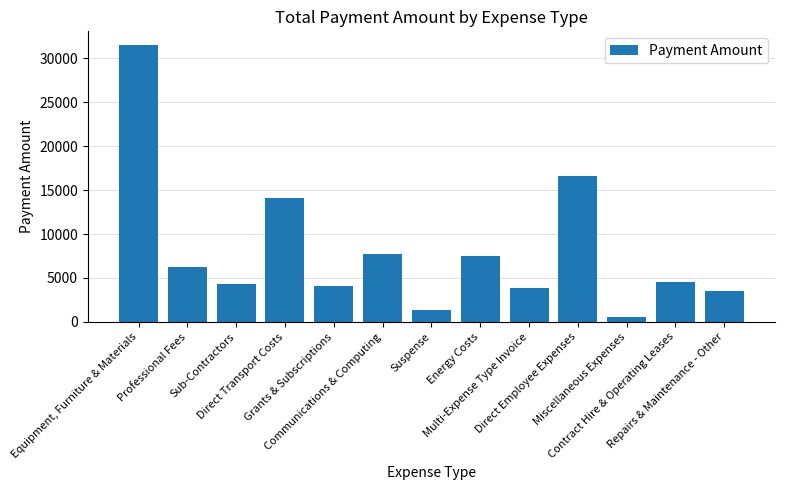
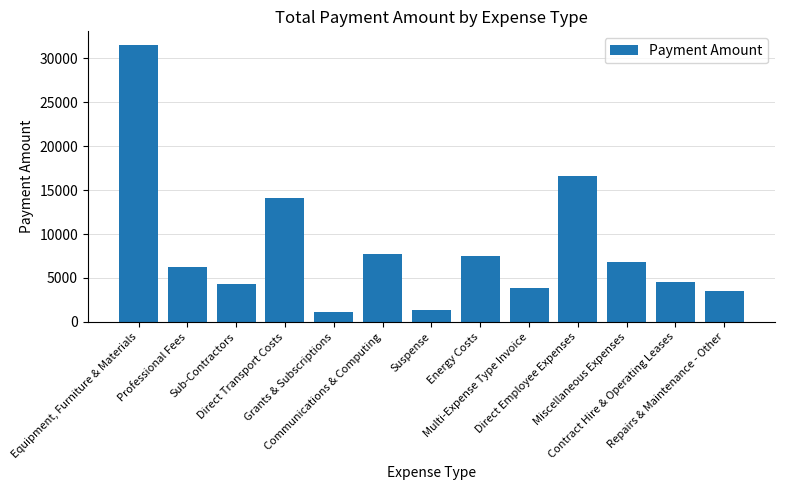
  {
    "Equipment, Furniture & Materials": 31000,
    "Professional Fees": 6000,
    "Sub-Contractors": 4000,
    "Direct Transport Costs": 14000,
-   "Grants & Subscriptions": 4000,
+   "Grants & Subscriptions": 1000,
    "Communications & Computing": 8000,
    "Suspense": 1000,
    "Energy Costs": 7000,
    "Multi-Expense Type Invoice": 4000,
    "Direct Employee Expenses": 17000,
-   "Miscellaneous Expenses": 1000,
+   "Miscellaneous Expenses": 7000,
    "Contract Hire & Operating Leases": 5000,
    "Repairs & Maintenance - Other": 4000
  }
